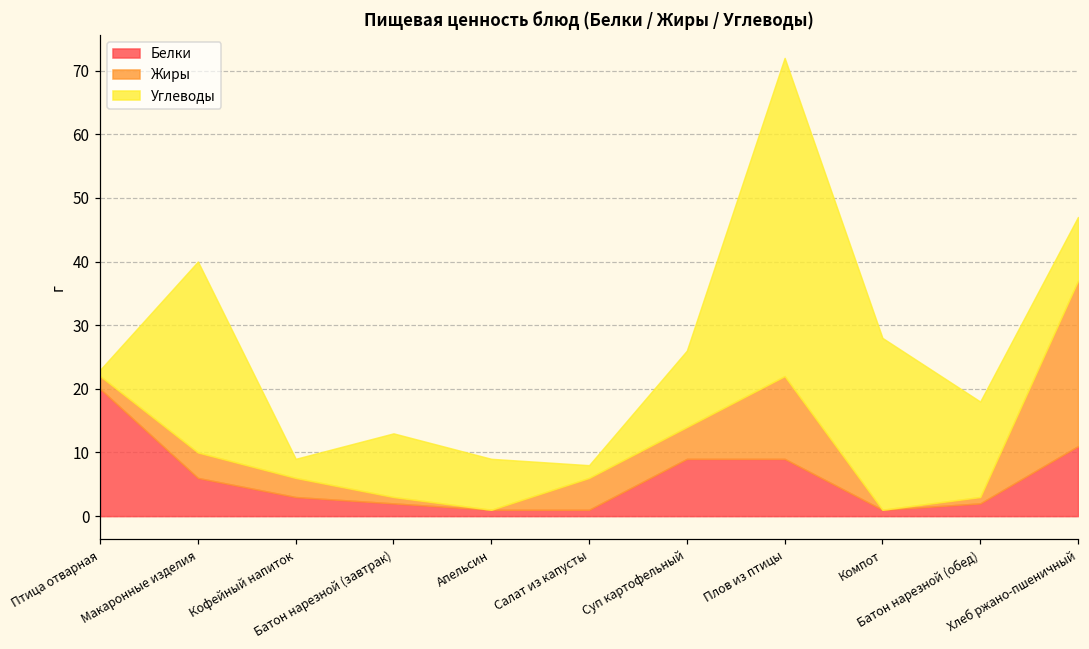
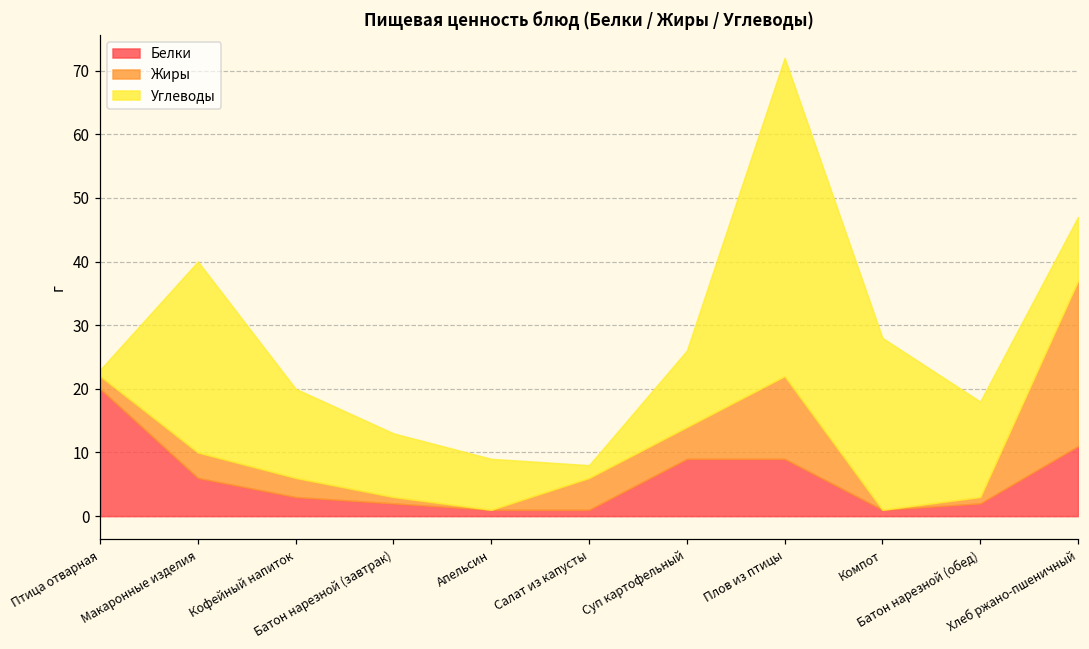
  {
    "Белки": {
      "Птица отварная": 20,
      "Макаронные изделия": 6,
      "Кофейный напиток": 3,
      "Батон нарезной (завтрак)": 2,
      "Салат из капусты": 1,
      "Суп картофельный": 9,
      "Плов из птицы": 9,
      "Батон нарезной (обед)": 2,
      "Хлеб ржано-пшеничный": 11
    },
    "Жиры": {
      "Птица отварная": 2,
      "Макаронные изделия": 4,
      "Кофейный напиток": 3,
      "Батон нарезной (завтрак)": 1,
      "Салат из капусты": 5,
      "Суп картофельный": 5,
      "Плов из птицы": 13,
      "Батон нарезной (обед)": 1,
      "Хлеб ржано-пшеничный": 26
    },
    "Углеводы": {
      "Птица отварная": 1,
      "Макаронные изделия": 30,
-     "Кофейный напиток": 3,
+     "Кофейный напиток": 14,
      "Батон нарезной (завтрак)": 10,
      "Апельсин": 8,
      "Салат из капусты": 2,
      "Суп картофельный": 12,
      "Плов из птицы": 50,
      "Компот": 27,
      "Батон нарезной (обед)": 15,
      "Хлеб ржано-пшеничный": 10
    }
  }
